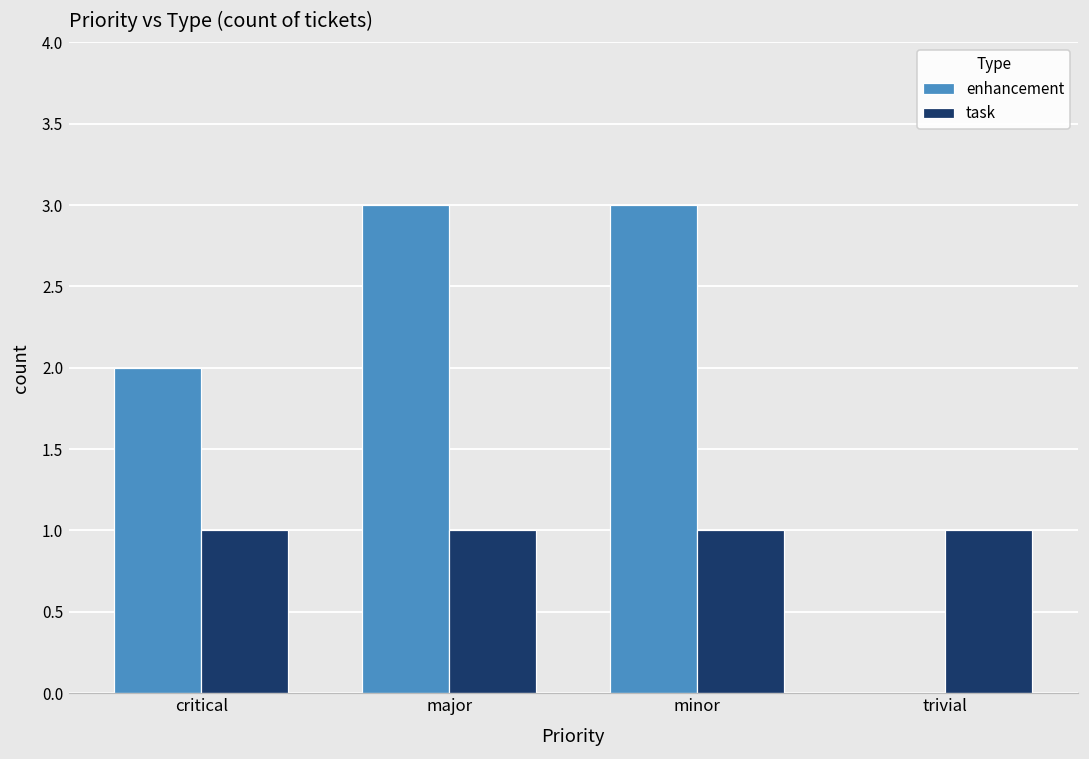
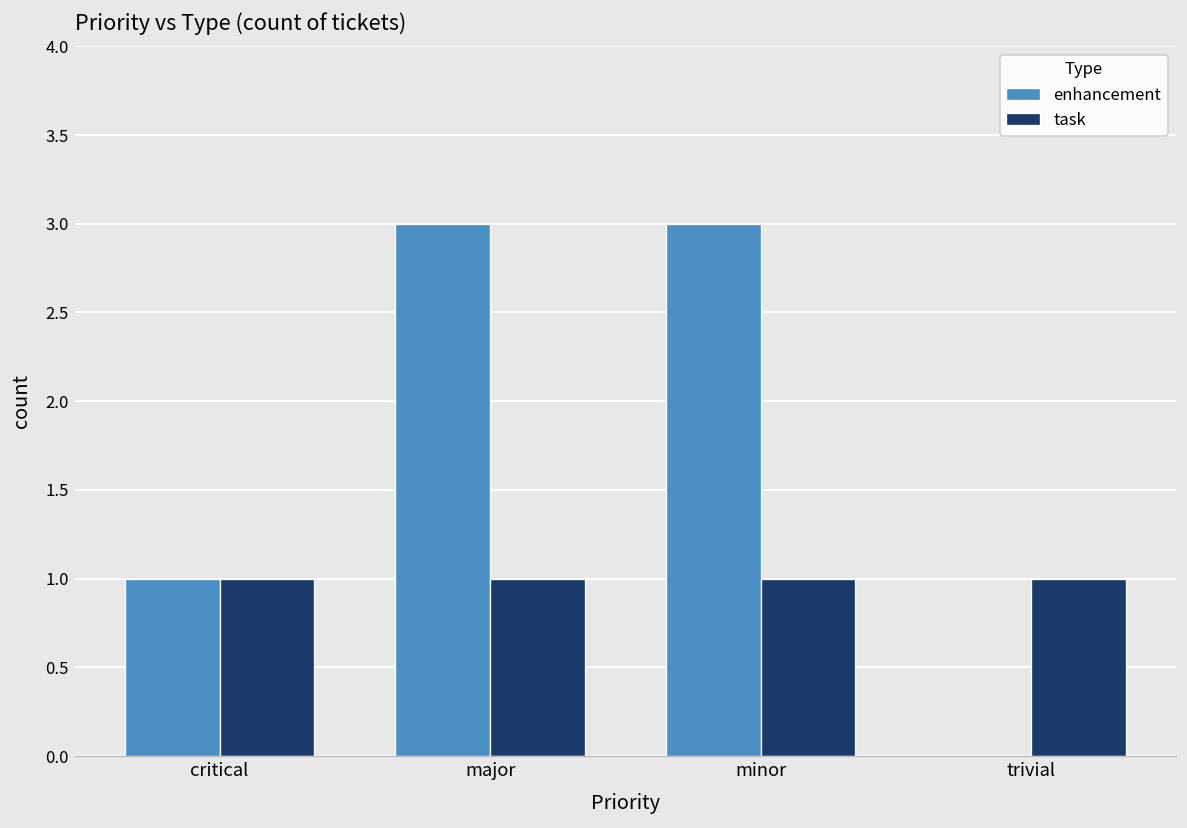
  {
    "enhancement": {
-     "critical": 2,
+     "critical": 1,
      "major": 3,
      "minor": 3,
      "trivial": 0
    },
    "task": {
      "critical": 1,
      "major": 1,
      "minor": 1,
      "trivial": 1
    }
  }
